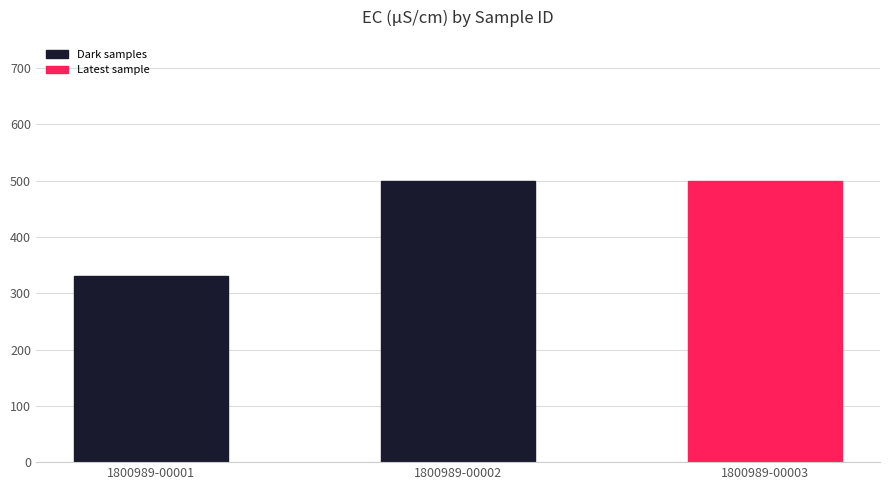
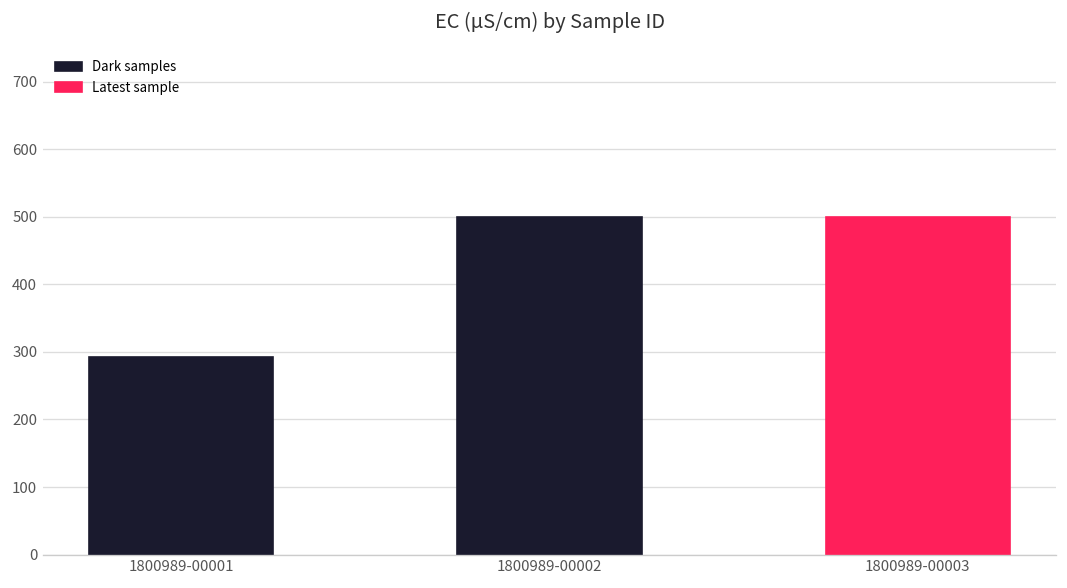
  {
-   "1800989-00001": 330,
+   "1800989-00001": 290,
    "1800989-00002": 500,
    "1800989-00003": 500
  }
